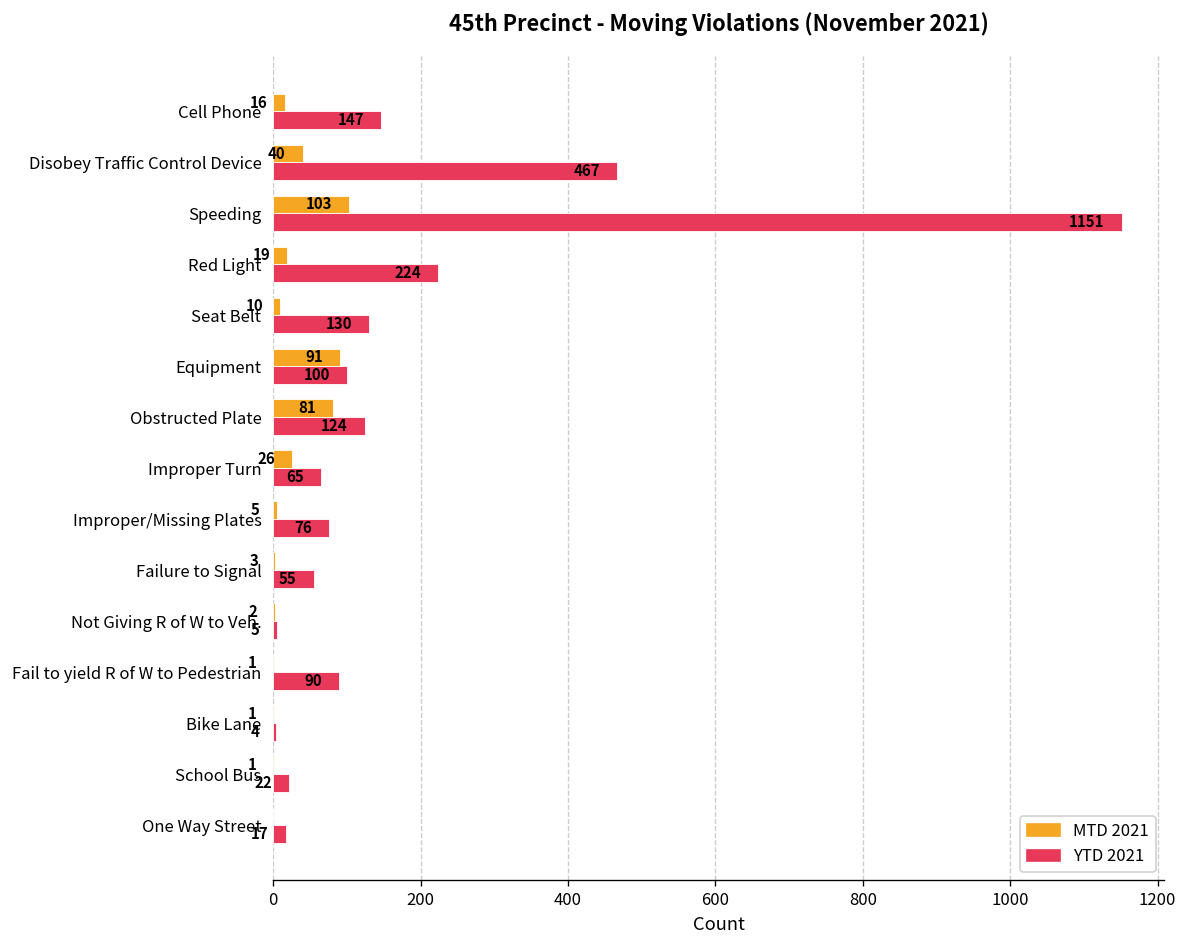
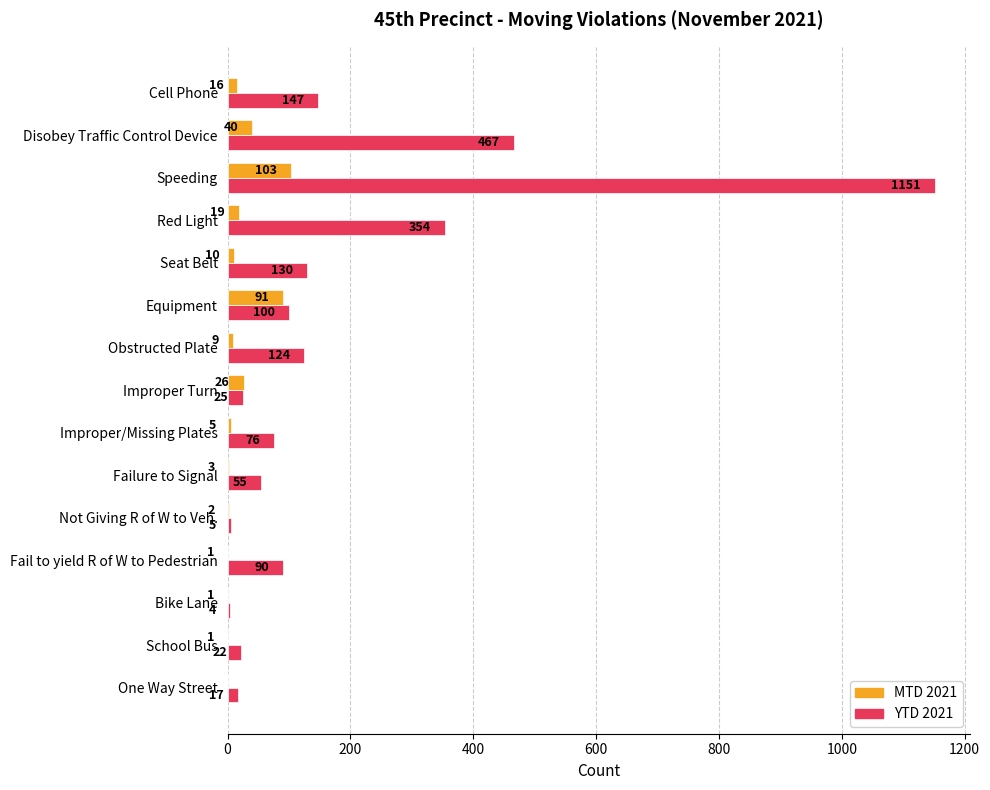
  {
    "YTD 2021": {
      "Cell Phone": 147,
      "Disobey Traffic Control Device": 467,
      "Speeding": 1151,
-     "Red Light": 224,
+     "Red Light": 354,
      "Seat Belt": 130,
      "Equipment": 100,
      "Obstructed Plate": 124,
-     "Improper Turn": 65,
+     "Improper Turn": 25,
      "Improper/Missing Plates": 76,
      "Failure to Signal": 55,
      "Not Giving R of W to Veh.": 5,
      "Fail to yield R of W to Pedestrian": 90,
      "Bike Lane": 4,
      "School Bus": 22,
      "One Way Street": 17
    },
    "MTD 2021": {
      "Cell Phone": 16,
      "Disobey Traffic Control Device": 40,
      "Speeding": 103,
      "Red Light": 19,
      "Seat Belt": 10,
      "Equipment": 91,
-     "Obstructed Plate": 81,
+     "Obstructed Plate": 9,
      "Improper Turn": 26,
      "Improper/Missing Plates": 5,
      "Failure to Signal": 3,
      "Not Giving R of W to Veh.": 2,
      "Fail to yield R of W to Pedestrian": 1,
      "Bike Lane": 1,
      "School Bus": 1
    }
  }
